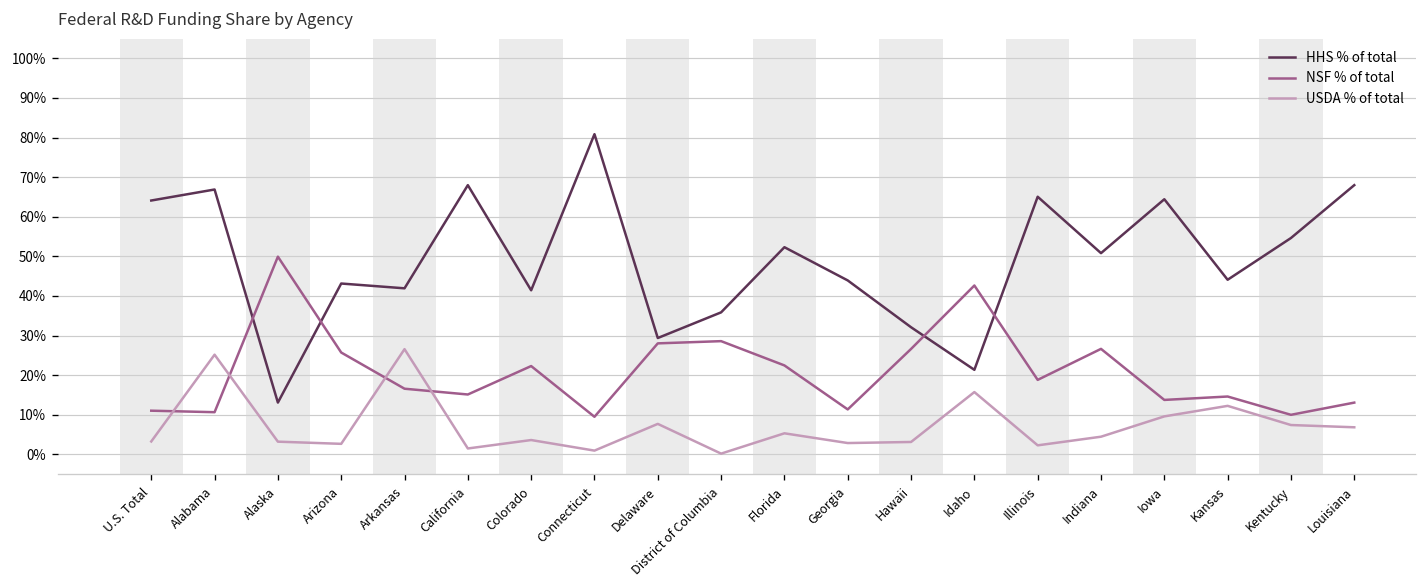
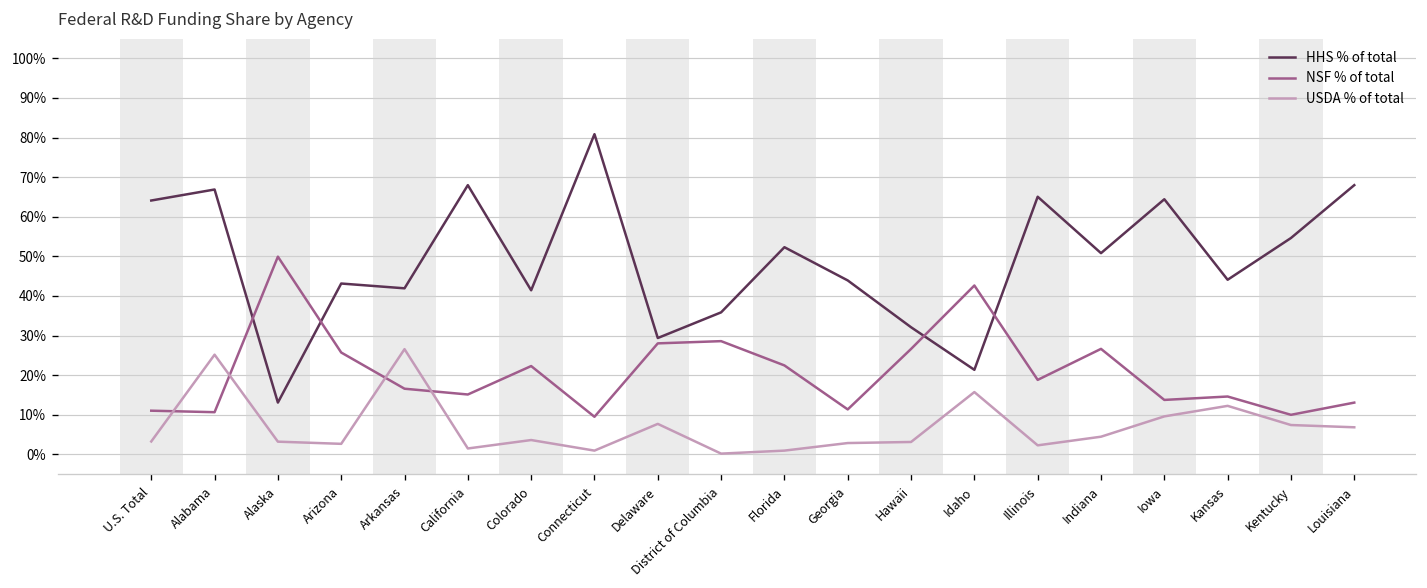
  {
    "HHS % of total": {
      "U.S. Total": "64%",
      "Alabama": "67%",
      "Alaska": "13%",
      "Arizona": "43%",
      "Arkansas": "42%",
      "California": "68%",
      "Colorado": "41%",
      "Connecticut": "81%",
      "Delaware": "29%",
      "District of Columbia": "36%",
      "Florida": "52%",
      "Georgia": "44%",
      "Hawaii": "32%",
      "Idaho": "21%",
      "Illinois": "65%",
      "Indiana": "51%",
      "Iowa": "64%",
      "Kansas": "44%",
      "Kentucky": "55%",
      "Louisiana": "68%"
    },
    "NSF % of total": {
      "U.S. Total": "11%",
      "Alabama": "11%",
      "Alaska": "50%",
      "Arizona": "26%",
      "Arkansas": "17%",
      "California": "15%",
      "Colorado": "22%",
      "Connecticut": "9%",
      "Delaware": "28%",
      "District of Columbia": "29%",
      "Florida": "22%",
      "Georgia": "11%",
      "Hawaii": "27%",
      "Idaho": "43%",
      "Illinois": "19%",
      "Indiana": "27%",
      "Iowa": "14%",
      "Kansas": "15%",
      "Kentucky": "10%",
      "Louisiana": "13%"
    },
    "USDA % of total": {
      "U.S. Total": "3%",
      "Alabama": "25%",
      "Alaska": "3%",
      "Arizona": "3%",
      "Arkansas": "27%",
      "California": "1%",
      "Colorado": "4%",
      "Connecticut": "1%",
      "Delaware": "8%",
      "District of Columbia": "0%",
-     "Florida": "5%",
+     "Florida": "1%",
      "Georgia": "3%",
      "Hawaii": "3%",
      "Idaho": "16%",
      "Illinois": "2%",
      "Indiana": "4%",
      "Iowa": "10%",
      "Kansas": "12%",
      "Kentucky": "7%",
      "Louisiana": "7%"
    }
  }
